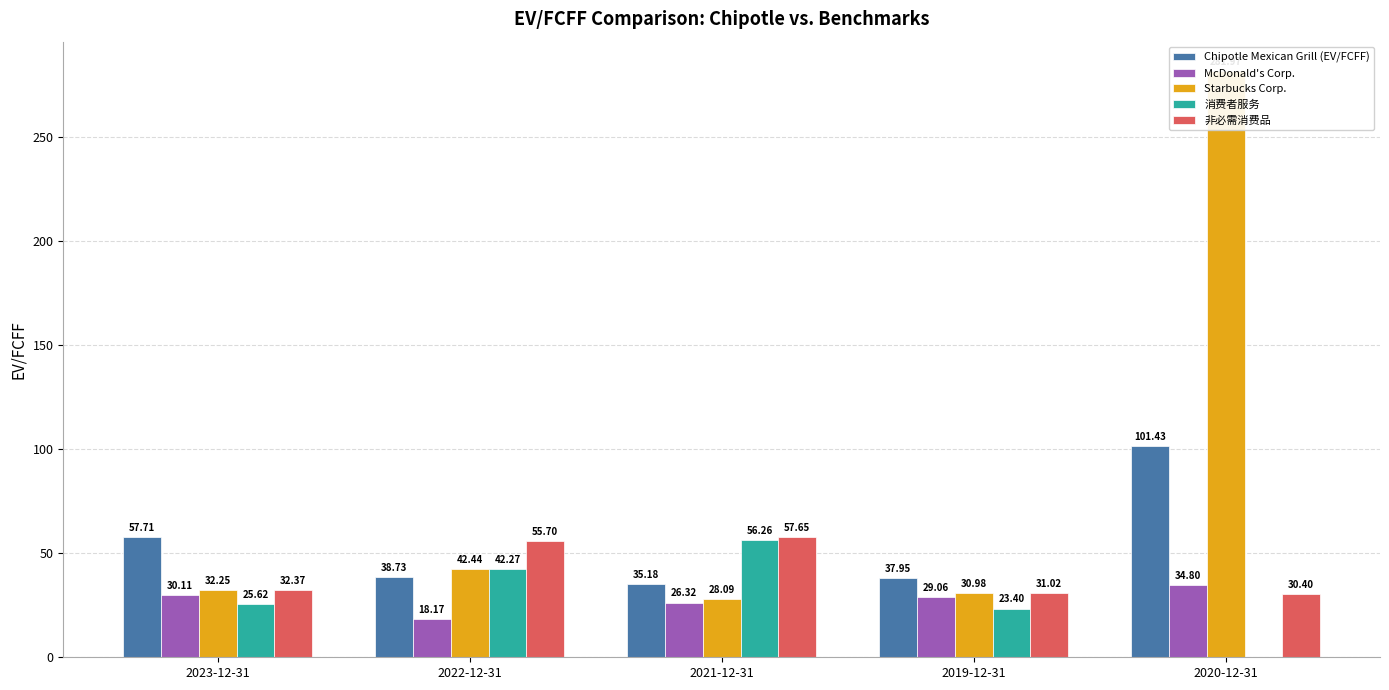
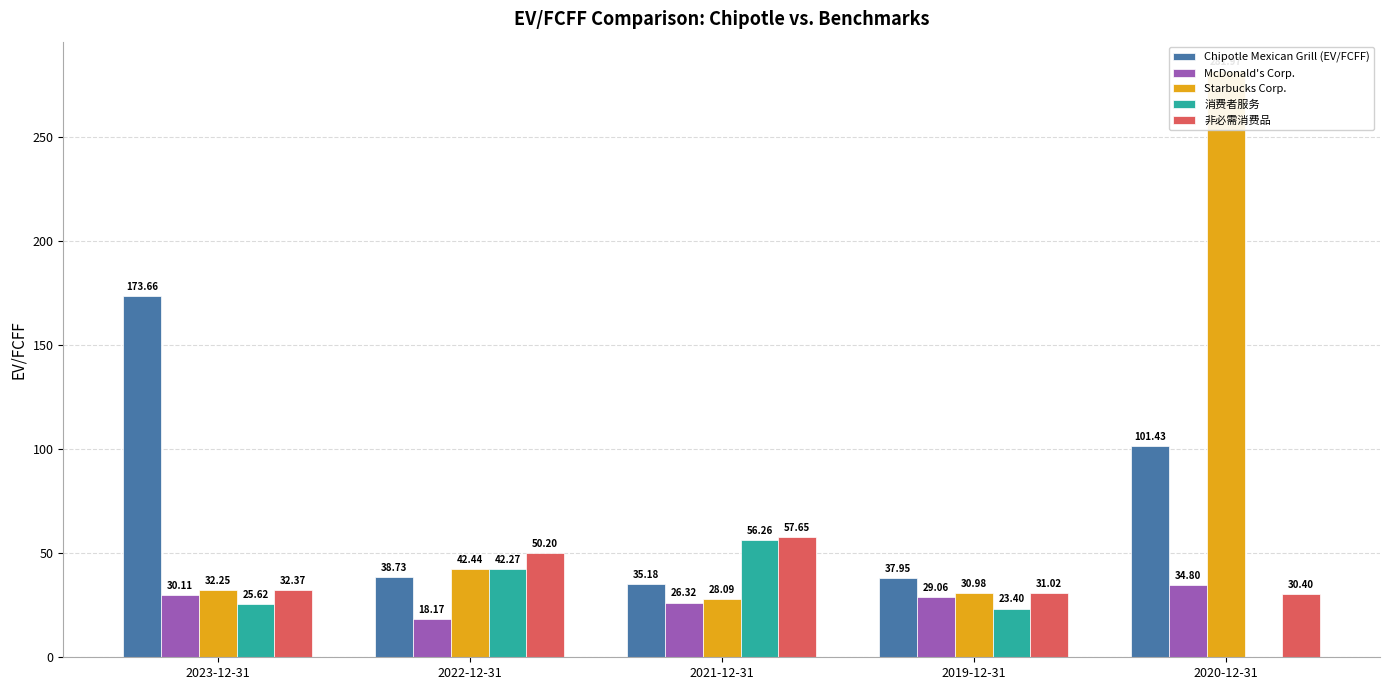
  {
    "Chipotle Mexican Grill (EV/FCFF)": {
-     "2023-12-31": 57.71,
+     "2023-12-31": 173.66,
      "2022-12-31": 38.73,
      "2021-12-31": 35.18,
      "2019-12-31": 37.95,
      "2020-12-31": 101.43
    },
    "McDonald's Corp.": {
      "2023-12-31": 30.11,
      "2022-12-31": 18.17,
      "2021-12-31": 26.32,
      "2019-12-31": 29.06,
      "2020-12-31": 34.80
    },
    "Starbucks Corp.": {
      "2023-12-31": 32.25,
      "2022-12-31": 42.44,
      "2021-12-31": 28.09,
      "2019-12-31": 30.98
    },
    "消费者服务": {
      "2023-12-31": 25.62,
      "2022-12-31": 42.27,
      "2021-12-31": 56.26,
      "2019-12-31": 23.40
    },
    "非必需消费品": {
      "2023-12-31": 32.37,
-     "2022-12-31": 55.70,
+     "2022-12-31": 50.20,
      "2021-12-31": 57.65,
      "2019-12-31": 31.02,
      "2020-12-31": 30.40
    }
  }
